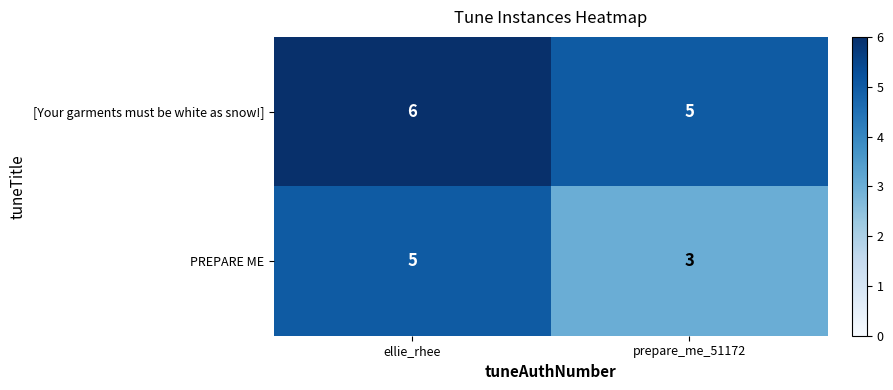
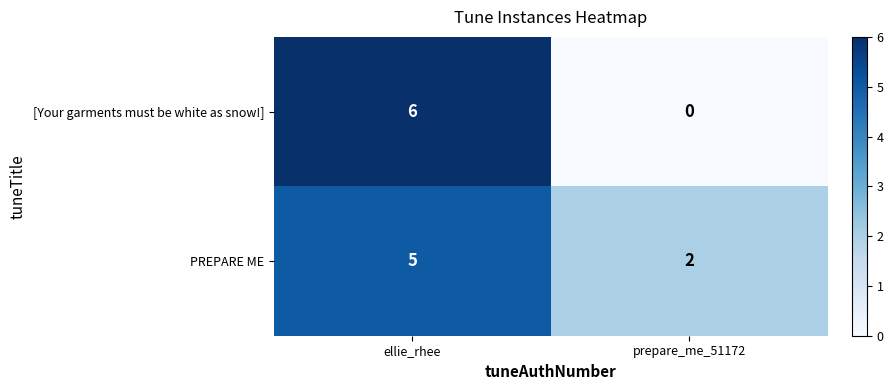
  {
    "[Your garments must be white as snow!]": {
      "ellie_rhee": 6,
-     "prepare_me_51172": 5
+     "prepare_me_51172": 0
    },
    "PREPARE ME": {
      "ellie_rhee": 5,
-     "prepare_me_51172": 3
+     "prepare_me_51172": 2
    }
  }
